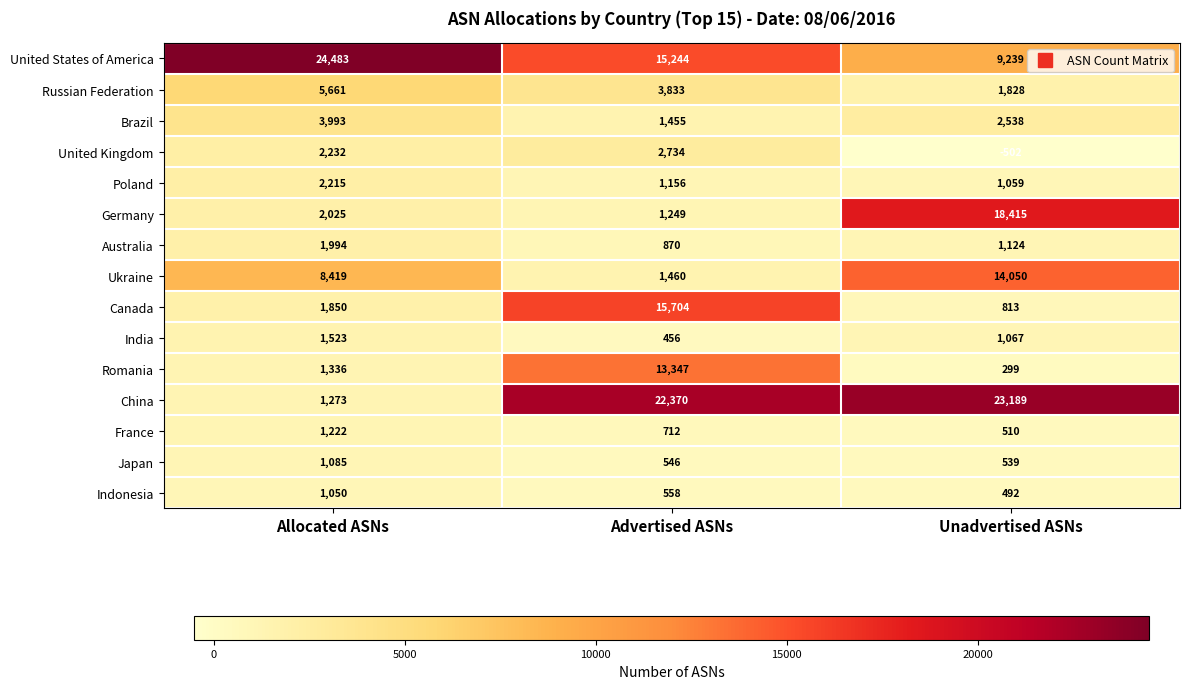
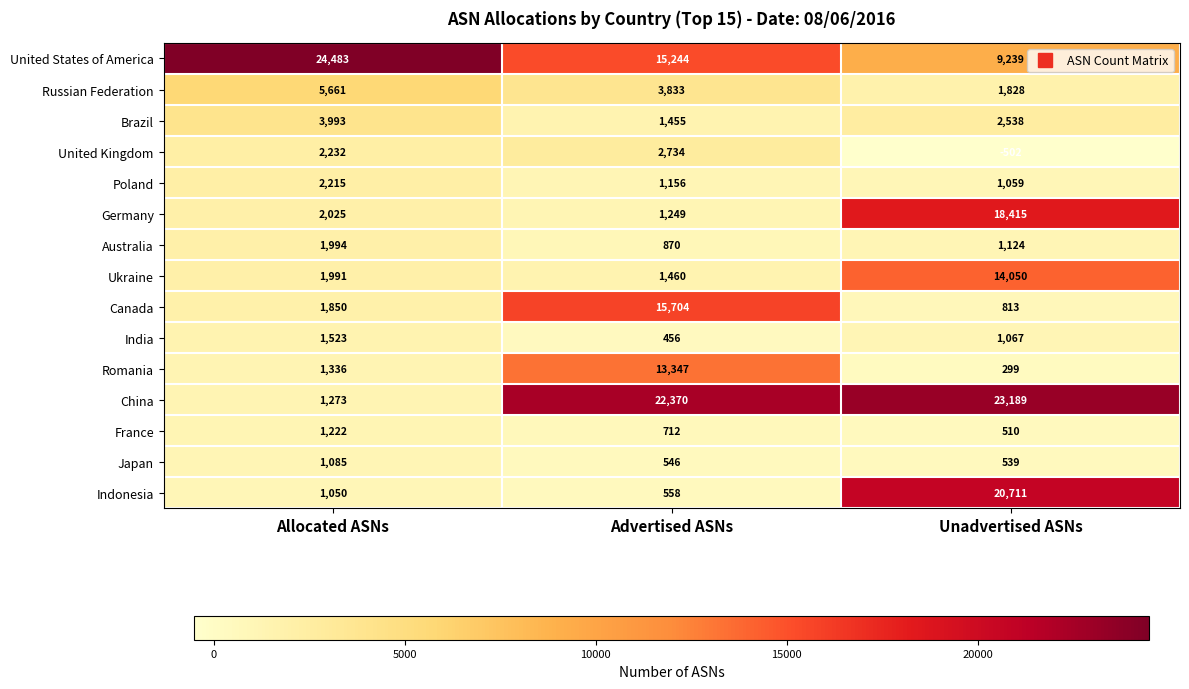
  {
    "United States of America": {
      "Allocated ASNs": "24,483",
      "Advertised ASNs": "15,244",
      "Unadvertised ASNs": "9,239"
    },
    "Russian Federation": {
      "Allocated ASNs": "5,661",
      "Advertised ASNs": "3,833",
      "Unadvertised ASNs": "1,828"
    },
    "Brazil": {
      "Allocated ASNs": "3,993",
      "Advertised ASNs": "1,455",
      "Unadvertised ASNs": "2,538"
    },
    "United Kingdom": {
      "Allocated ASNs": "2,232",
      "Advertised ASNs": "2,734",
      "Unadvertised ASNs": "-502"
    },
    "Poland": {
      "Allocated ASNs": "2,215",
      "Advertised ASNs": "1,156",
      "Unadvertised ASNs": "1,059"
    },
    "Germany": {
      "Allocated ASNs": "2,025",
      "Advertised ASNs": "1,249",
      "Unadvertised ASNs": "18,415"
    },
    "Australia": {
      "Allocated ASNs": "1,994",
      "Advertised ASNs": "870",
      "Unadvertised ASNs": "1,124"
    },
    "Ukraine": {
-     "Allocated ASNs": "8,419",
+     "Allocated ASNs": "1,991",
      "Advertised ASNs": "1,460",
      "Unadvertised ASNs": "14,050"
    },
    "Canada": {
      "Allocated ASNs": "1,850",
      "Advertised ASNs": "15,704",
      "Unadvertised ASNs": "813"
    },
    "India": {
      "Allocated ASNs": "1,523",
      "Advertised ASNs": "456",
      "Unadvertised ASNs": "1,067"
    },
    "Romania": {
      "Allocated ASNs": "1,336",
      "Advertised ASNs": "13,347",
      "Unadvertised ASNs": "299"
    },
    "China": {
      "Allocated ASNs": "1,273",
      "Advertised ASNs": "22,370",
      "Unadvertised ASNs": "23,189"
    },
    "France": {
      "Allocated ASNs": "1,222",
      "Advertised ASNs": "712",
      "Unadvertised ASNs": "510"
    },
    "Japan": {
      "Allocated ASNs": "1,085",
      "Advertised ASNs": "546",
      "Unadvertised ASNs": "539"
    },
    "Indonesia": {
      "Allocated ASNs": "1,050",
      "Advertised ASNs": "558",
-     "Unadvertised ASNs": "492"
+     "Unadvertised ASNs": "20,711"
    }
  }
